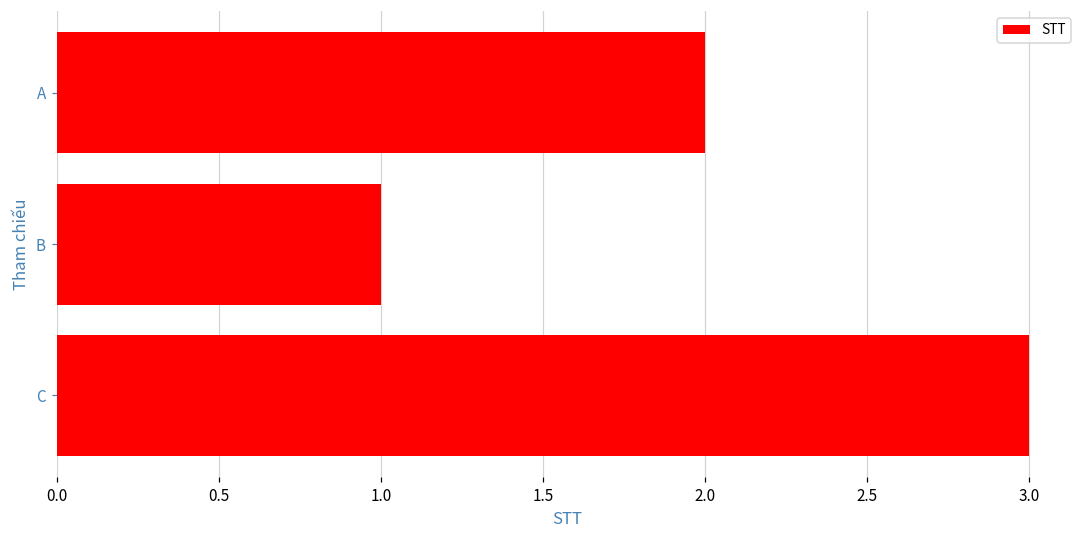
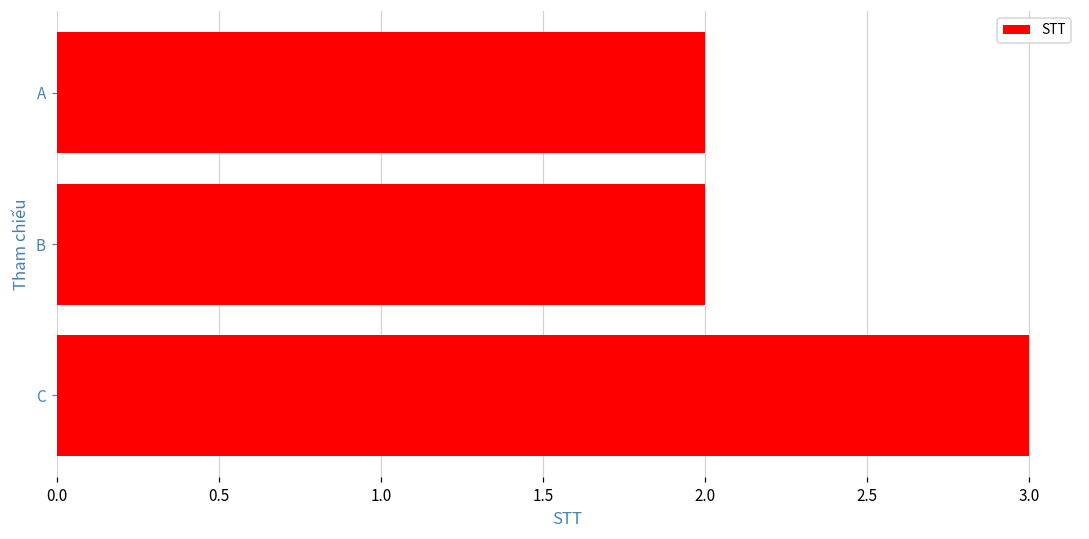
  {
    "A": 2,
-   "B": 1,
+   "B": 2,
    "C": 3
  }
